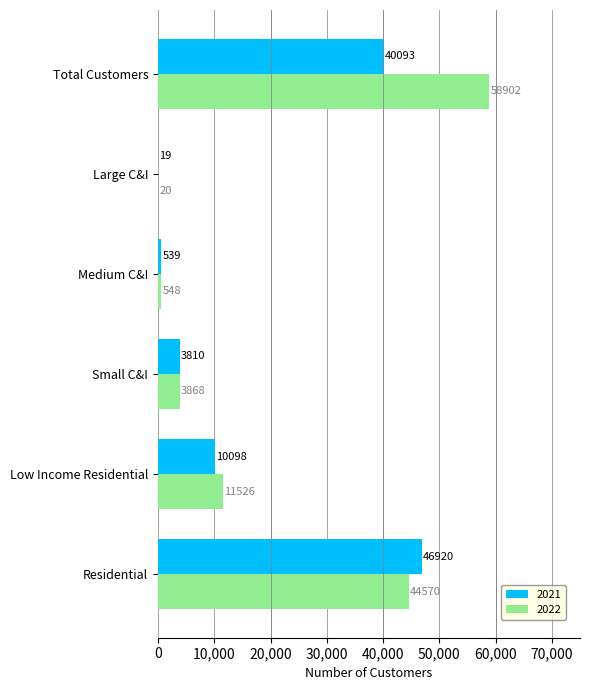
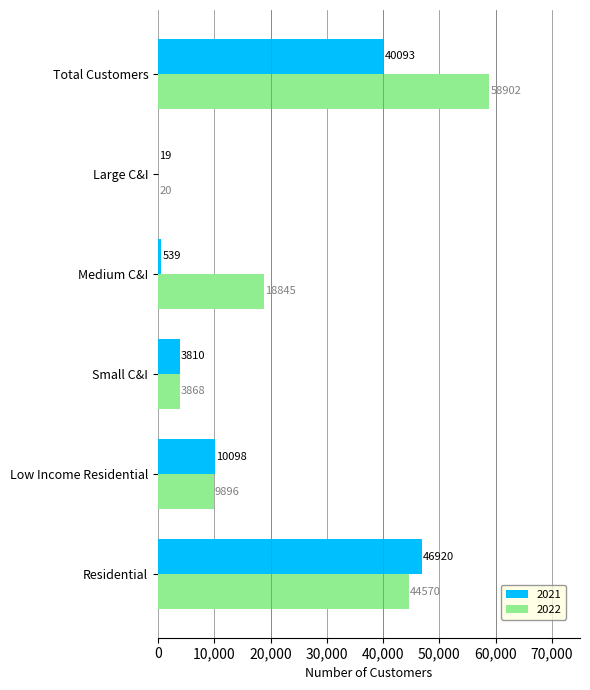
  {
    "2021": {
      "Total Customers": 40093,
      "Large C&I": 19,
      "Medium C&I": 539,
      "Small C&I": 3810,
      "Low Income Residential": 10098,
      "Residential": 46920
    },
    "2022": {
      "Total Customers": 58902,
      "Large C&I": 20,
-     "Medium C&I": 548,
+     "Medium C&I": 18845,
      "Small C&I": 3868,
-     "Low Income Residential": 11526,
+     "Low Income Residential": 9896,
      "Residential": 44570
    }
  }
